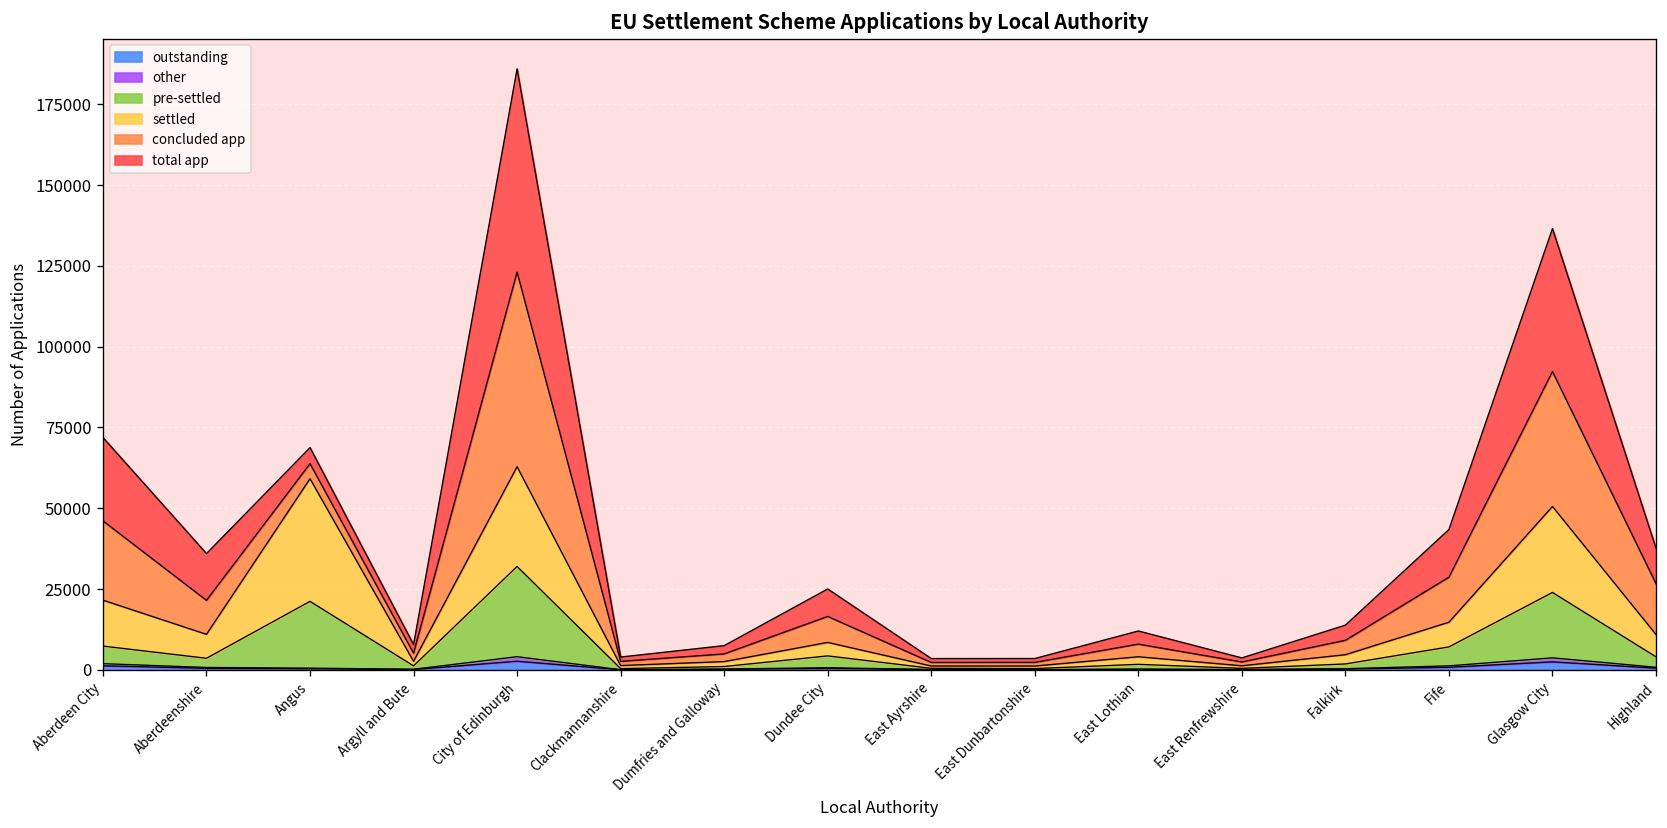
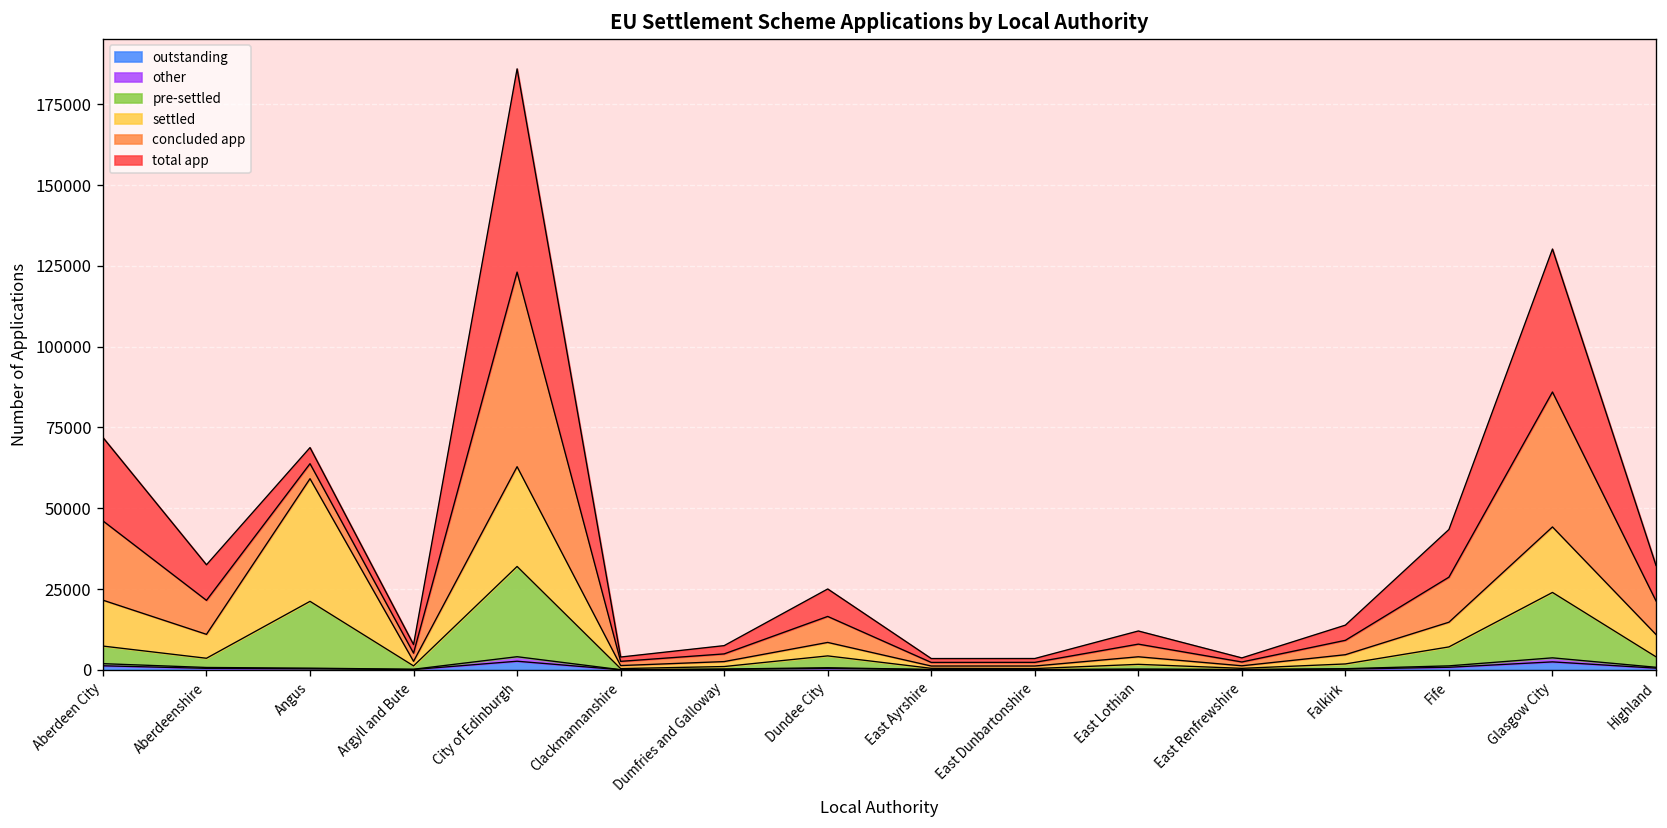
  {
    "outstanding": {
      "City of Edinburgh": 3000,
      "Glasgow City": 2000
    },
    "other": {
      "City of Edinburgh": 1000,
      "Glasgow City": 1000
    },
    "pre-settled": {
      "Aberdeen City": 5000,
      "Aberdeenshire": 3000,
      "Angus": 21000,
      "Argyll and Bute": 1000,
      "City of Edinburgh": 28000,
      "Dundee City": 4000,
      "East Lothian": 1000,
      "Falkirk": 1000,
      "Fife": 6000,
      "Glasgow City": 20000,
      "Highland": 3000
    },
    "settled": {
      "Aberdeen City": 14000,
      "Aberdeenshire": 7000,
      "Angus": 38000,
      "Argyll and Bute": 1000,
      "City of Edinburgh": 31000,
      "Clackmannanshire": 1000,
      "Dumfries and Galloway": 2000,
      "Dundee City": 4000,
      "East Lothian": 2000,
      "Falkirk": 3000,
      "Fife": 8000,
-     "Glasgow City": 27000,
+     "Glasgow City": 20000,
      "Highland": 7000
    },
    "concluded app": {
      "Aberdeen City": 25000,
      "Aberdeenshire": 11000,
      "Angus": 5000,
      "Argyll and Bute": 3000,
      "City of Edinburgh": 60000,
      "Clackmannanshire": 1000,
      "Dumfries and Galloway": 2000,
      "Dundee City": 8000,
      "East Ayrshire": 1000,
      "East Dunbartonshire": 1000,
      "East Lothian": 4000,
      "East Renfrewshire": 1000,
      "Falkirk": 4000,
      "Fife": 14000,
      "Glasgow City": 42000,
-     "Highland": 16000
+     "Highland": 10000
    },
    "total app": {
      "Aberdeen City": 26000,
-     "Aberdeenshire": 14000,
+     "Aberdeenshire": 11000,
      "Angus": 5000,
      "Argyll and Bute": 3000,
      "City of Edinburgh": 63000,
      "Clackmannanshire": 1000,
      "Dumfries and Galloway": 3000,
      "Dundee City": 9000,
      "East Ayrshire": 1000,
      "East Dunbartonshire": 1000,
      "East Lothian": 4000,
      "East Renfrewshire": 1000,
      "Falkirk": 5000,
      "Fife": 15000,
      "Glasgow City": 44000,
      "Highland": 11000
    }
  }
